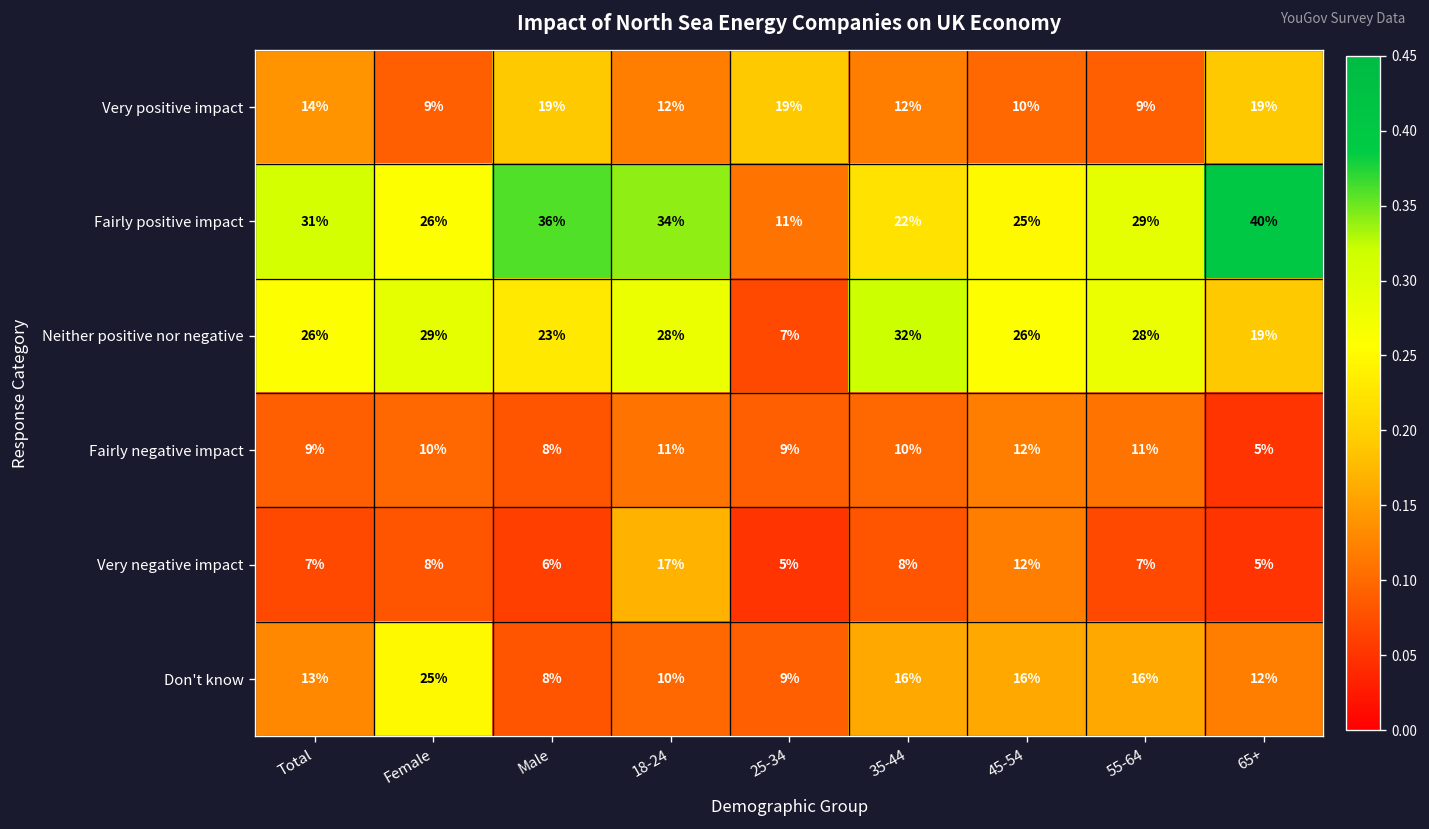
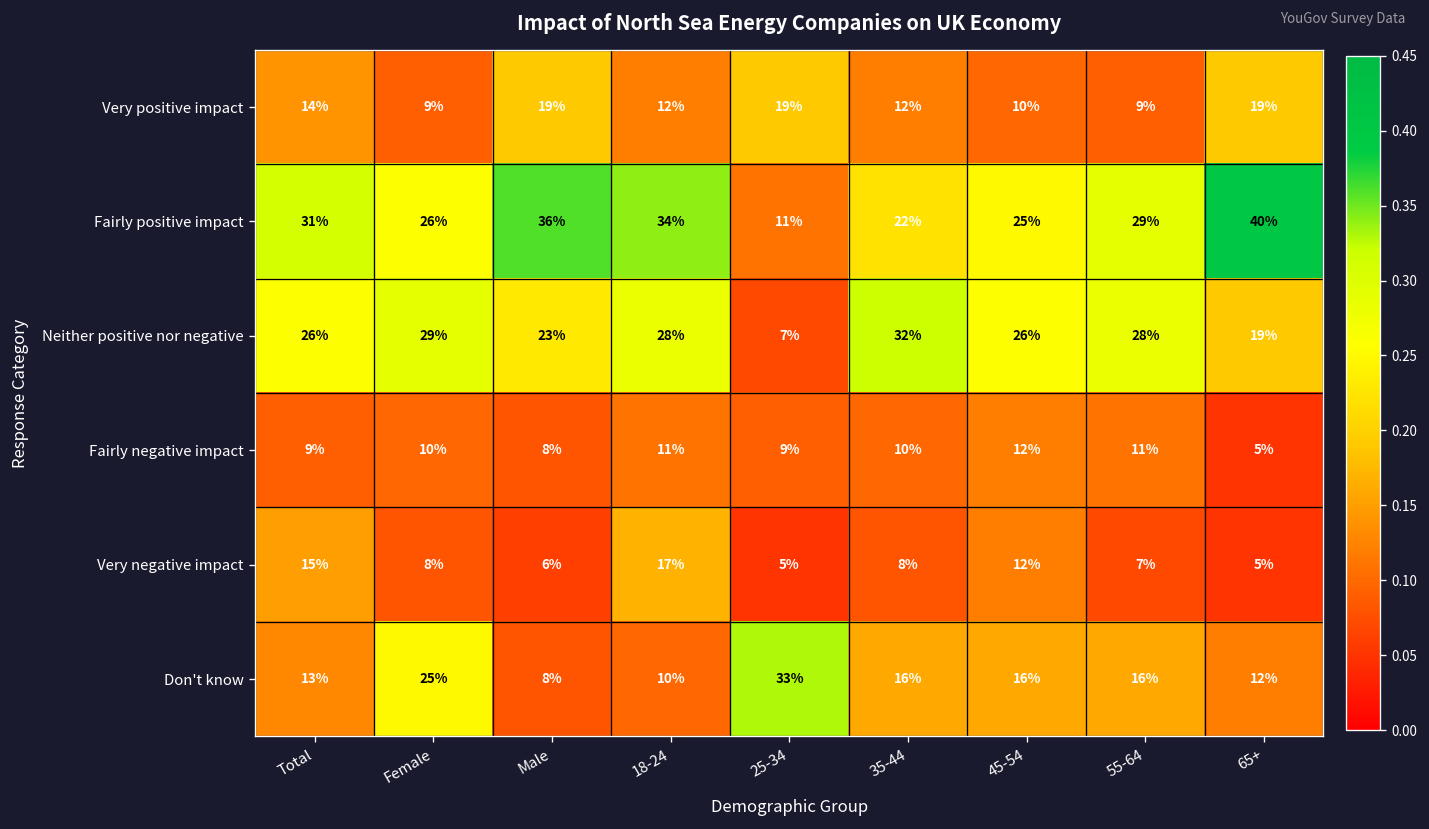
  {
    "Very positive impact": {
      "Total": "14%",
      "Female": "9%",
      "Male": "19%",
      "18-24": "12%",
      "25-34": "19%",
      "35-44": "12%",
      "45-54": "10%",
      "55-64": "9%",
      "65+": "19%"
    },
    "Fairly positive impact": {
      "Total": "31%",
      "Female": "26%",
      "Male": "36%",
      "18-24": "34%",
      "25-34": "11%",
      "35-44": "22%",
      "45-54": "25%",
      "55-64": "29%",
      "65+": "40%"
    },
    "Neither positive nor negative": {
      "Total": "26%",
      "Female": "29%",
      "Male": "23%",
      "18-24": "28%",
      "25-34": "7%",
      "35-44": "32%",
      "45-54": "26%",
      "55-64": "28%",
      "65+": "19%"
    },
    "Fairly negative impact": {
      "Total": "9%",
      "Female": "10%",
      "Male": "8%",
      "18-24": "11%",
      "25-34": "9%",
      "35-44": "10%",
      "45-54": "12%",
      "55-64": "11%",
      "65+": "5%"
    },
    "Very negative impact": {
-     "Total": "7%",
+     "Total": "15%",
      "Female": "8%",
      "Male": "6%",
      "18-24": "17%",
      "25-34": "5%",
      "35-44": "8%",
      "45-54": "12%",
      "55-64": "7%",
      "65+": "5%"
    },
    "Don't know": {
      "Total": "13%",
      "Female": "25%",
      "Male": "8%",
      "18-24": "10%",
-     "25-34": "9%",
+     "25-34": "33%",
      "35-44": "16%",
      "45-54": "16%",
      "55-64": "16%",
      "65+": "12%"
    }
  }
